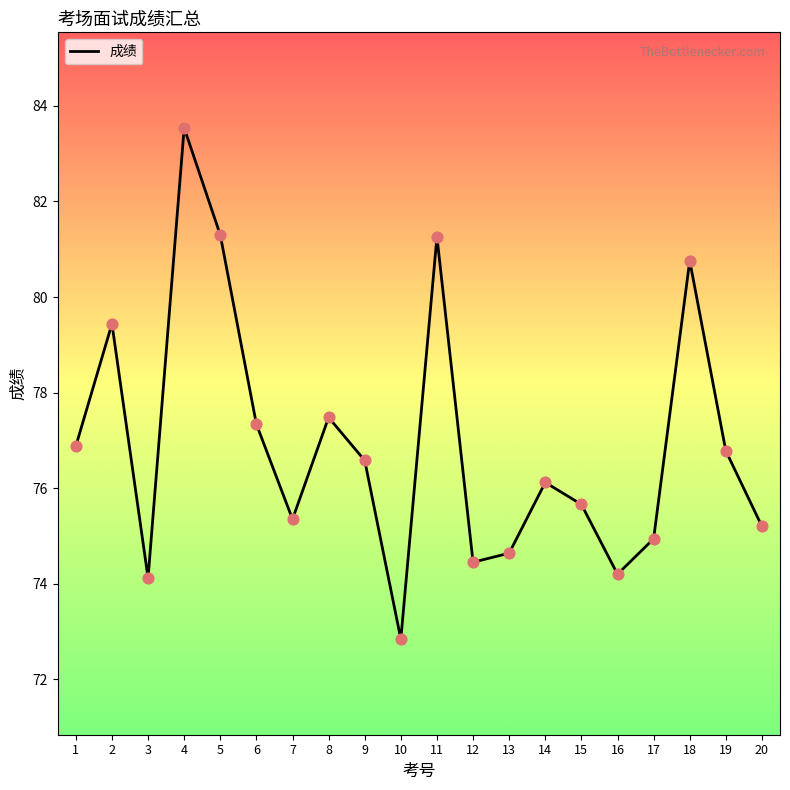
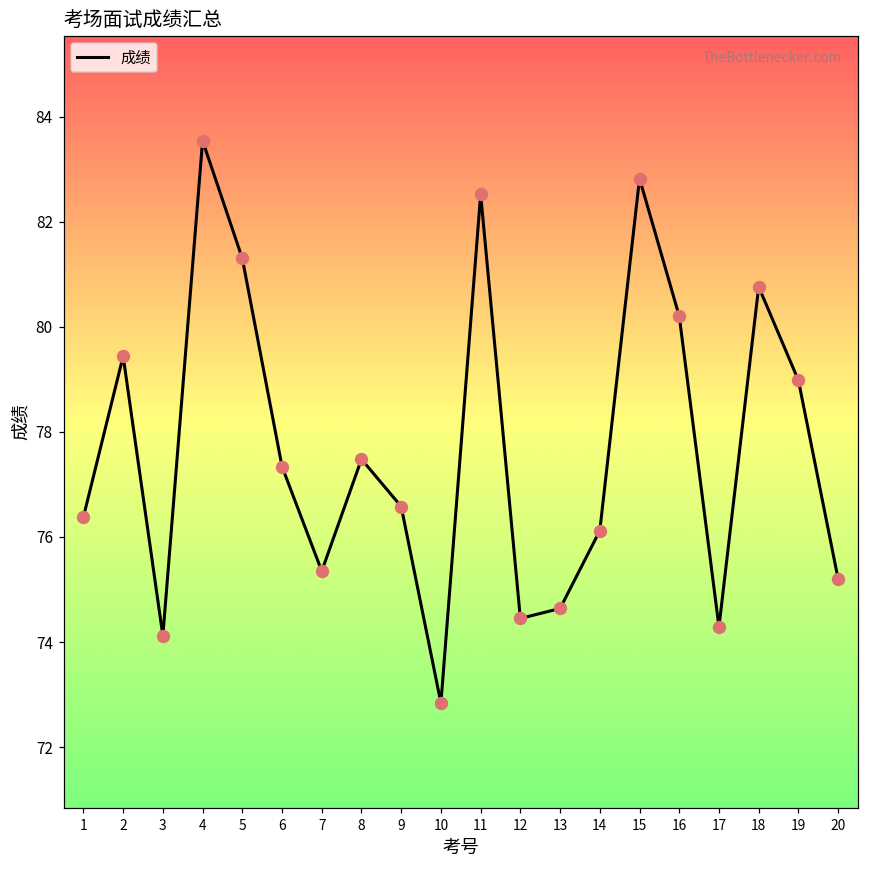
  {
-   "1": 76.9,
+   "1": 76.4,
    "2": 79.4,
    "3": 74.1,
    "4": 83.5,
    "5": 81.3,
    "6": 77.3,
    "7": 75.4,
    "8": 77.5,
    "9": 76.6,
    "10": 72.8,
-   "11": 81.3,
+   "11": 82.5,
    "12": 74.5,
    "13": 74.6,
    "14": 76.1,
-   "15": 75.7,
-   "16": 74.2,
-   "17": 74.9,
+   "15": 82.8,
+   "16": 80.2,
+   "17": 74.3,
    "18": 80.8,
-   "19": 76.8,
+   "19": 79.0,
    "20": 75.2
  }
